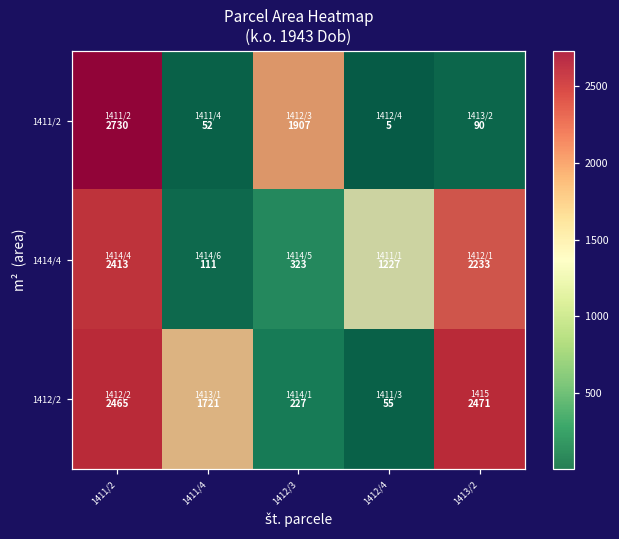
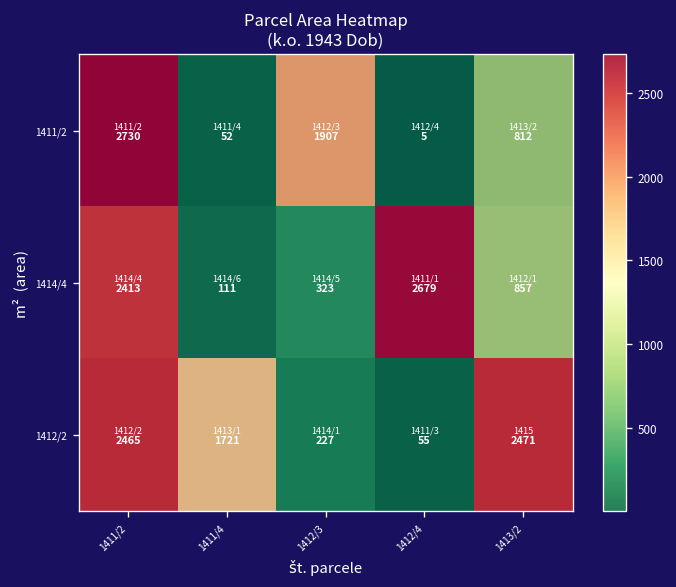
  {
    "1411/2": {
-     "1413/2": 90
+     "1413/2": 812
    },
    "1414/4": {
-     "1412/4": 1227,
-     "1413/2": 2233
+     "1412/4": 2679,
+     "1413/2": 857
    }
  }
